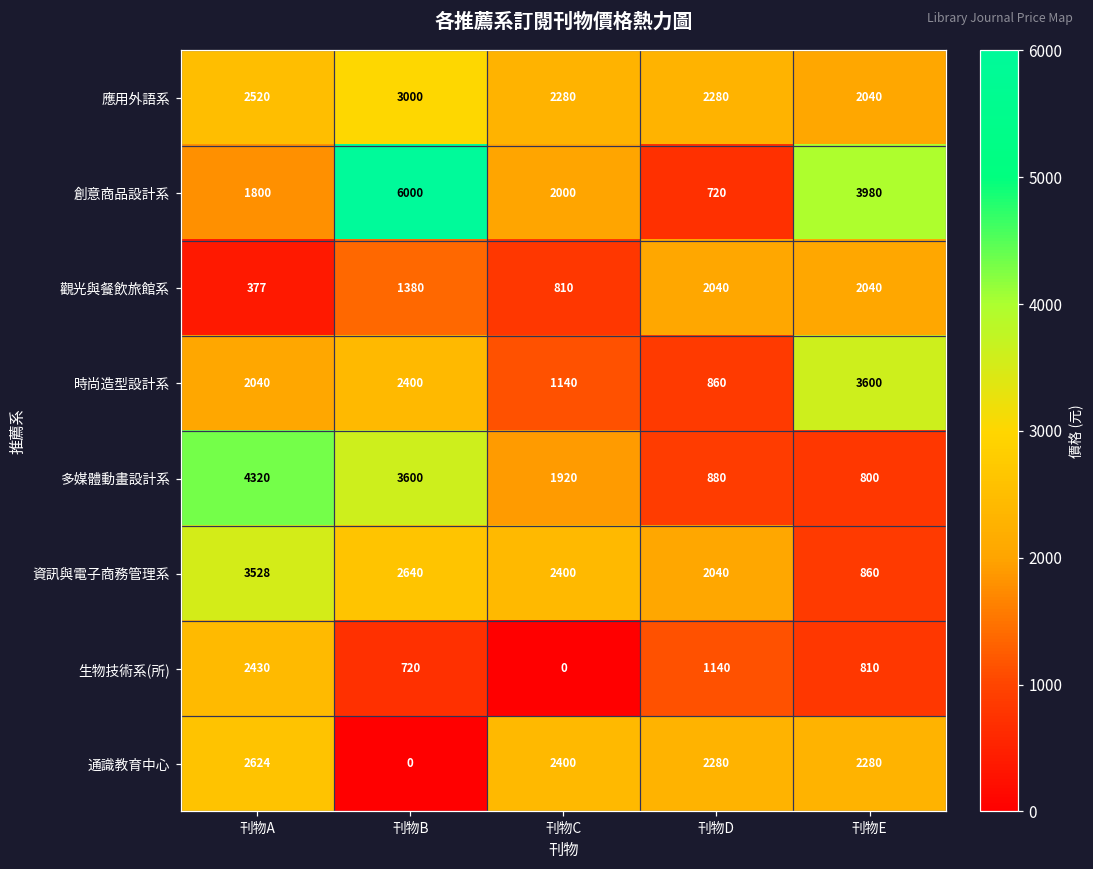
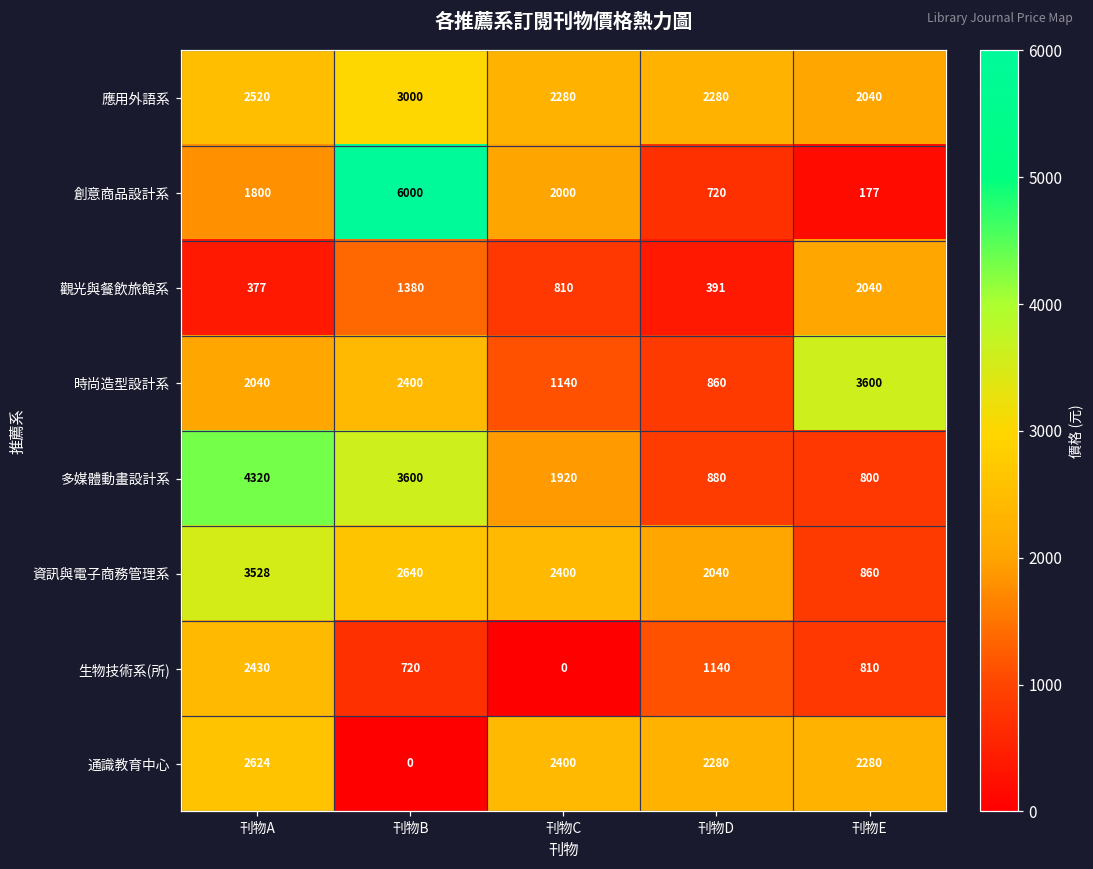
  {
    "應用外語系": {
      "刊物A": 2520,
      "刊物B": 3000,
      "刊物C": 2280,
      "刊物D": 2280,
      "刊物E": 2040
    },
    "創意商品設計系": {
      "刊物A": 1800,
      "刊物B": 6000,
      "刊物C": 2000,
      "刊物D": 720,
-     "刊物E": 3980
+     "刊物E": 177
    },
    "觀光與餐飲旅館系": {
      "刊物A": 377,
      "刊物B": 1380,
      "刊物C": 810,
-     "刊物D": 2040,
+     "刊物D": 391,
      "刊物E": 2040
    },
    "時尚造型設計系": {
      "刊物A": 2040,
      "刊物B": 2400,
      "刊物C": 1140,
      "刊物D": 860,
      "刊物E": 3600
    },
    "多媒體動畫設計系": {
      "刊物A": 4320,
      "刊物B": 3600,
      "刊物C": 1920,
      "刊物D": 880,
      "刊物E": 800
    },
    "資訊與電子商務管理系": {
      "刊物A": 3528,
      "刊物B": 2640,
      "刊物C": 2400,
      "刊物D": 2040,
      "刊物E": 860
    },
    "生物技術系(所)": {
      "刊物A": 2430,
      "刊物B": 720,
      "刊物C": 0,
      "刊物D": 1140,
      "刊物E": 810
    },
    "通識教育中心": {
      "刊物A": 2624,
      "刊物B": 0,
      "刊物C": 2400,
      "刊物D": 2280,
      "刊物E": 2280
    }
  }
